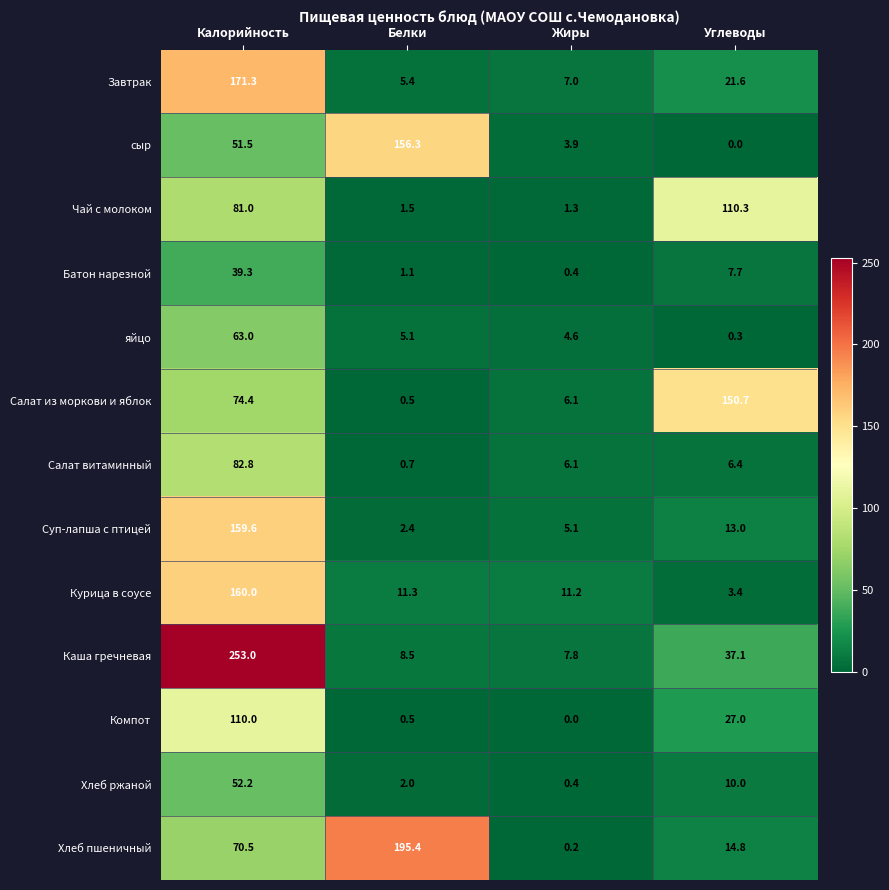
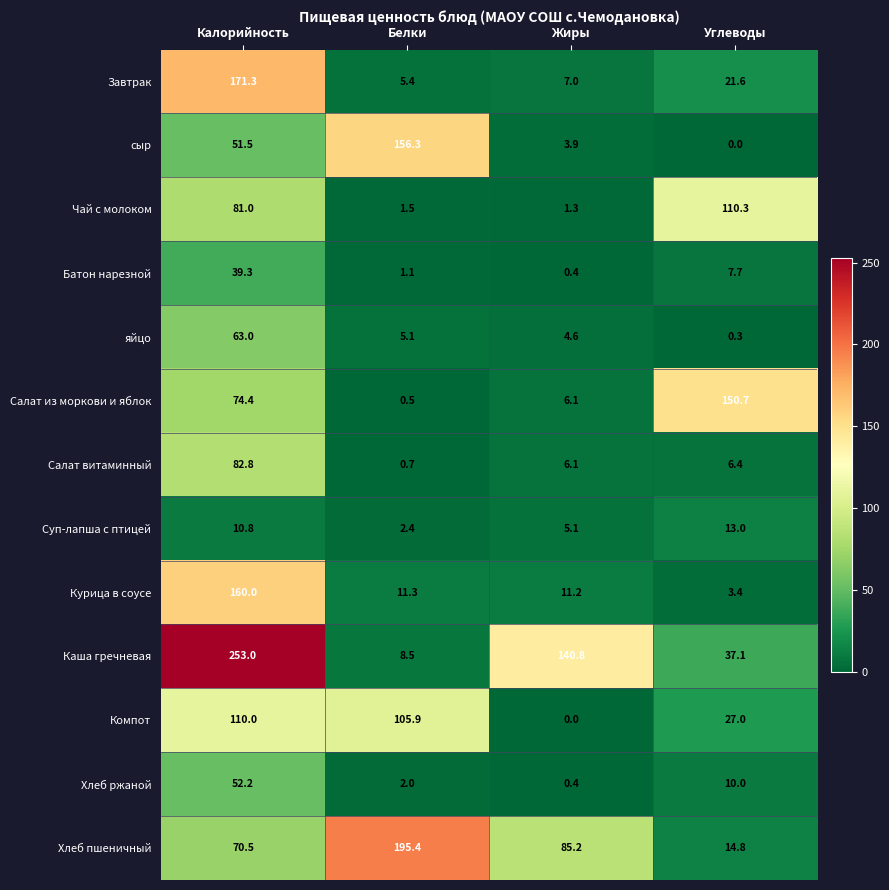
  {
    "Завтрак": {
      "Калорийность": 171.3,
      "Белки": 5.4,
      "Жиры": 7.0,
      "Углеводы": 21.6
    },
    "сыр": {
      "Калорийность": 51.5,
      "Белки": 156.3,
      "Жиры": 3.9,
      "Углеводы": 0.0
    },
    "Чай с молоком": {
      "Калорийность": 81.0,
      "Белки": 1.5,
      "Жиры": 1.3,
      "Углеводы": 110.3
    },
    "Батон нарезной": {
      "Калорийность": 39.3,
      "Белки": 1.1,
      "Жиры": 0.4,
      "Углеводы": 7.7
    },
    "яйцо": {
      "Калорийность": 63.0,
      "Белки": 5.1,
      "Жиры": 4.6,
      "Углеводы": 0.3
    },
    "Салат из моркови и яблок": {
      "Калорийность": 74.4,
      "Белки": 0.5,
      "Жиры": 6.1,
      "Углеводы": 150.7
    },
    "Салат витаминный": {
      "Калорийность": 82.8,
      "Белки": 0.7,
      "Жиры": 6.1,
      "Углеводы": 6.4
    },
    "Суп-лапша с птицей": {
-     "Калорийность": 159.6,
+     "Калорийность": 10.8,
      "Белки": 2.4,
      "Жиры": 5.1,
      "Углеводы": 13.0
    },
    "Курица в соусе": {
      "Калорийность": 160.0,
      "Белки": 11.3,
      "Жиры": 11.2,
      "Углеводы": 3.4
    },
    "Каша гречневая": {
      "Калорийность": 253.0,
      "Белки": 8.5,
-     "Жиры": 7.8,
+     "Жиры": 140.8,
      "Углеводы": 37.1
    },
    "Компот": {
      "Калорийность": 110.0,
-     "Белки": 0.5,
+     "Белки": 105.9,
      "Жиры": 0.0,
      "Углеводы": 27.0
    },
    "Хлеб ржаной": {
      "Калорийность": 52.2,
      "Белки": 2.0,
      "Жиры": 0.4,
      "Углеводы": 10.0
    },
    "Хлеб пшеничный": {
      "Калорийность": 70.5,
      "Белки": 195.4,
-     "Жиры": 0.2,
+     "Жиры": 85.2,
      "Углеводы": 14.8
    }
  }
